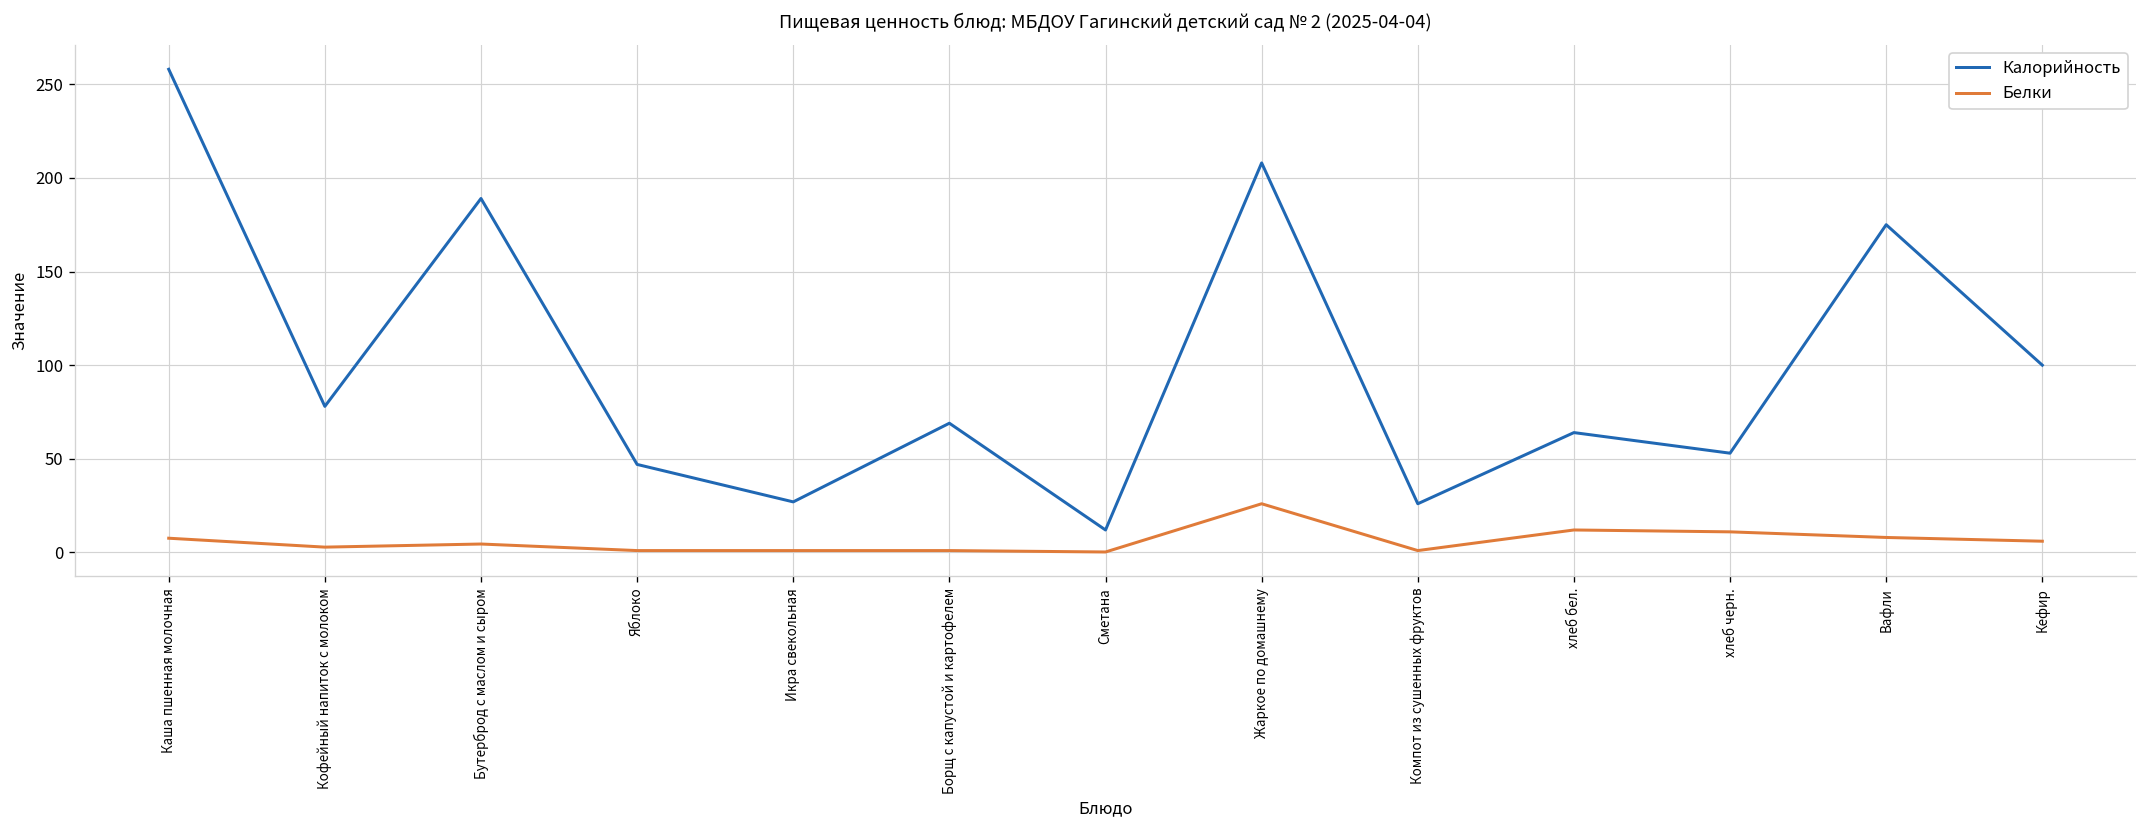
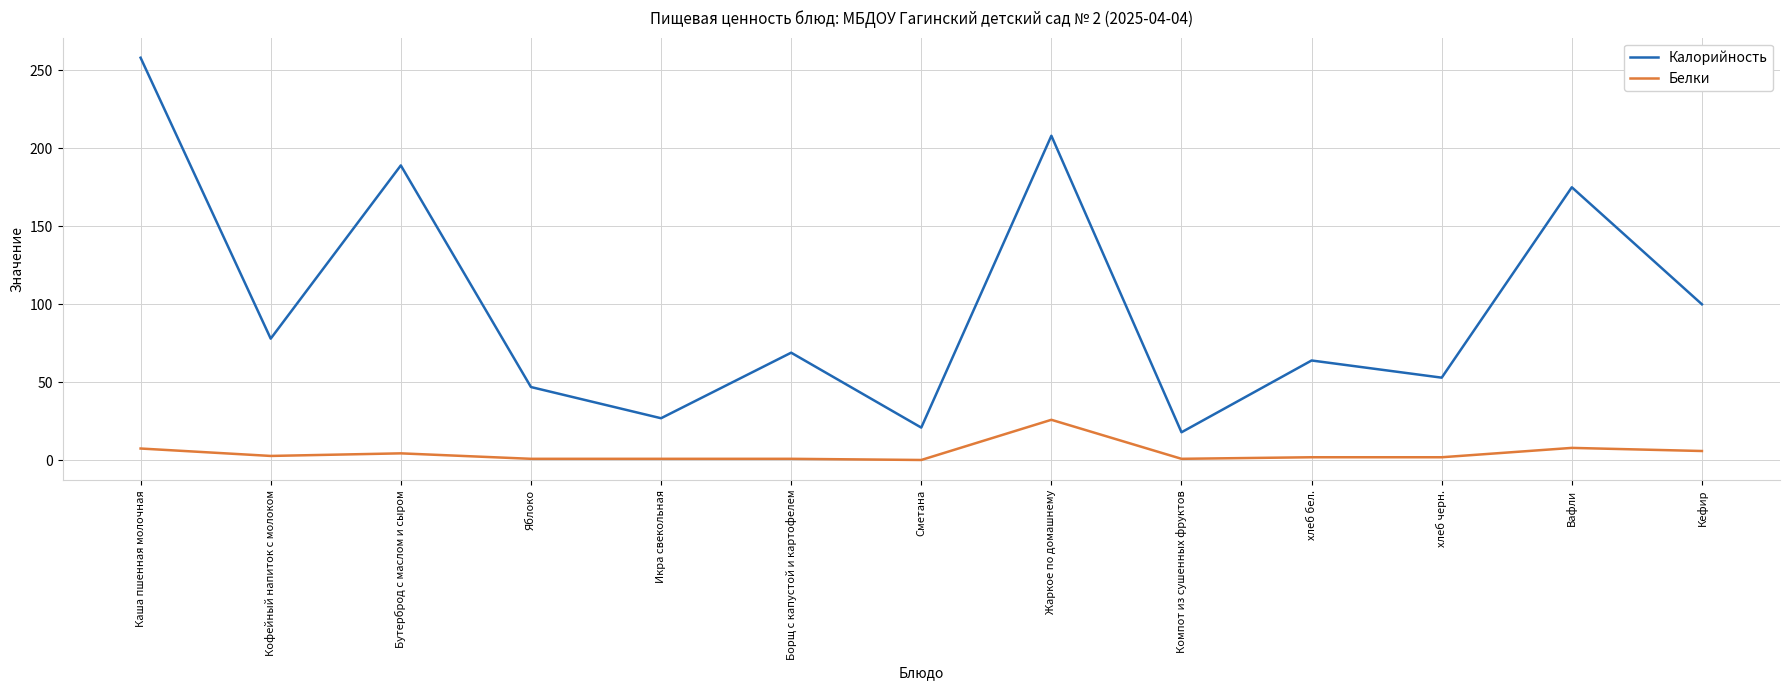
  {
    "Калорийность": {
      "Каша пшенная молочная": 258,
      "Кофейный напиток с молоком": 78,
      "Бутерброд с маслом и сыром": 189,
      "Яблоко": 47,
      "Икра свекольная": 27,
      "Борщ с капустой и картофелем": 69,
-     "Сметана": 12,
+     "Сметана": 21,
      "Жаркое по домашнему": 208,
-     "Компот из сушенных фруктов": 26,
+     "Компот из сушенных фруктов": 18,
      "хлеб бел.": 64,
      "хлеб черн.": 53,
      "Вафли": 175,
      "Кефир": 100
    },
    "Белки": {
      "Каша пшенная молочная": 8,
      "Кофейный напиток с молоком": 3,
      "Бутерброд с маслом и сыром": 5,
      "Яблоко": 1,
      "Икра свекольная": 1,
      "Борщ с капустой и картофелем": 1,
      "Сметана": 0,
      "Жаркое по домашнему": 26,
      "Компот из сушенных фруктов": 1,
-     "хлеб бел.": 12,
-     "хлеб черн.": 11,
+     "хлеб бел.": 2,
+     "хлеб черн.": 2,
      "Вафли": 8,
      "Кефир": 6
    }
  }
